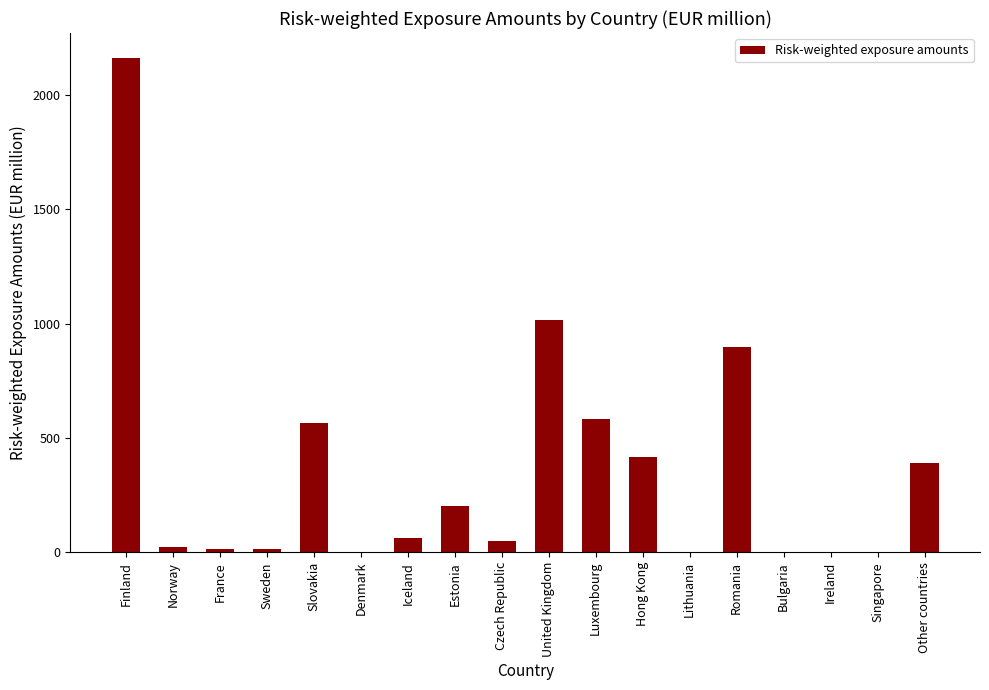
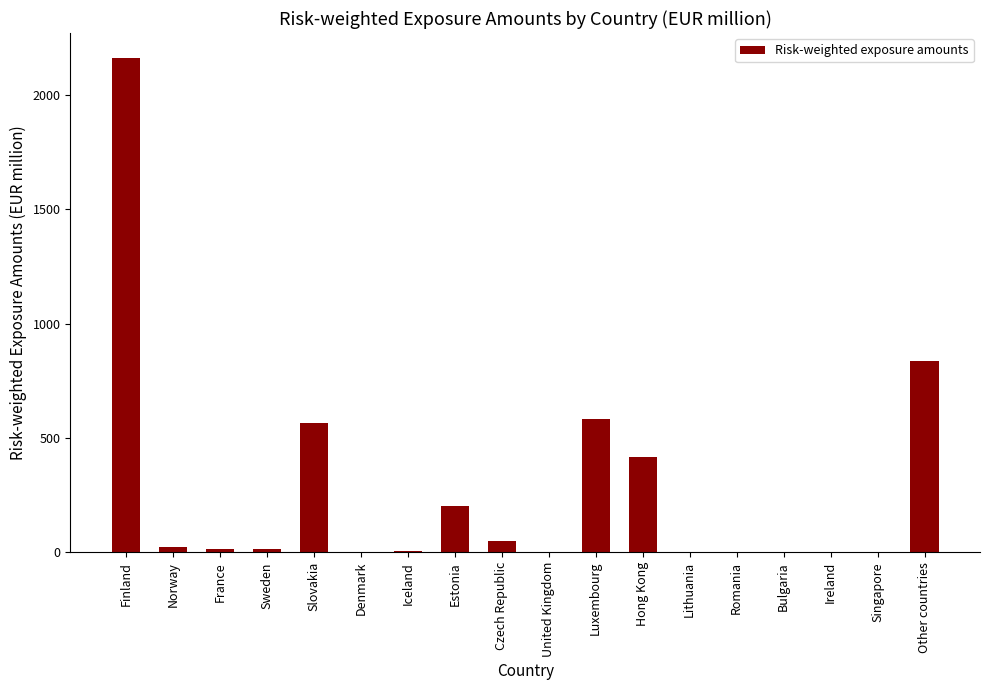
  {
    "Finland": 2160,
    "Norway": 20,
    "France": 10,
    "Sweden": 10,
    "Slovakia": 570,
-   "Iceland": 60,
+   "Iceland": 0,
    "Estonia": 200,
    "Czech Republic": 50,
-   "United Kingdom": 1020,
+   "United Kingdom": 0,
    "Luxembourg": 580,
    "Hong Kong": 420,
-   "Romania": 900,
+   "Romania": 0,
    "Bulgaria": 0,
-   "Other countries": 390
+   "Other countries": 840
  }
